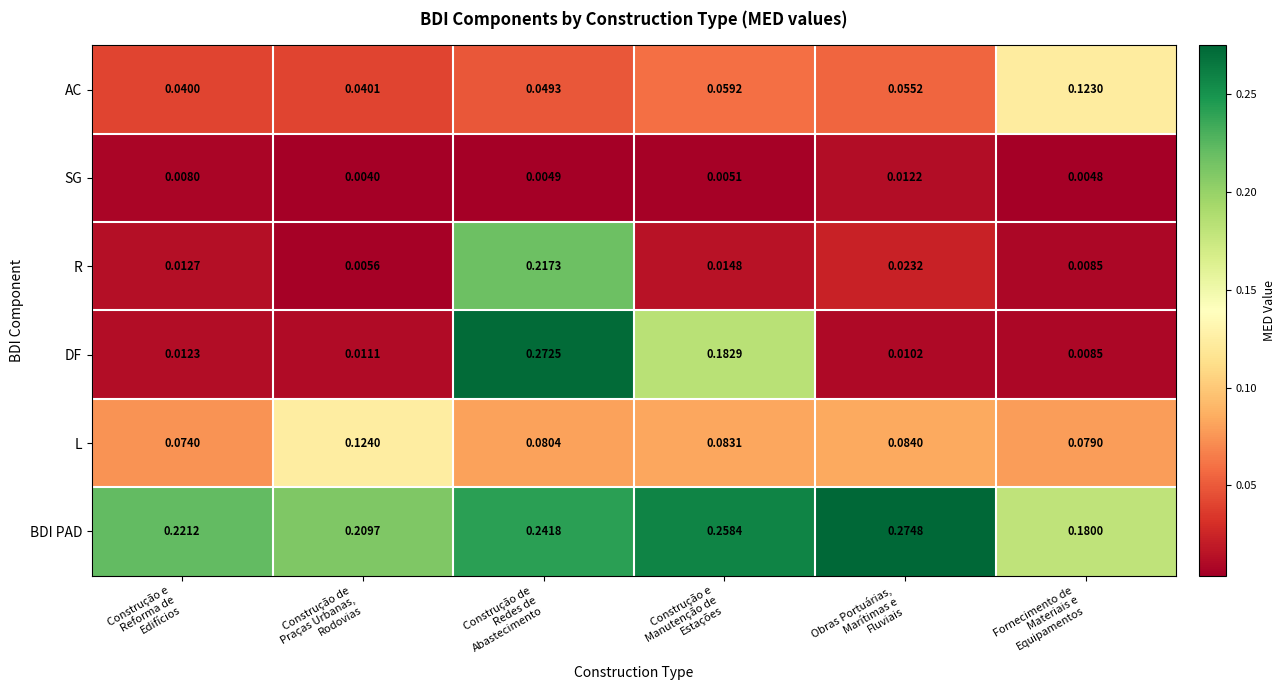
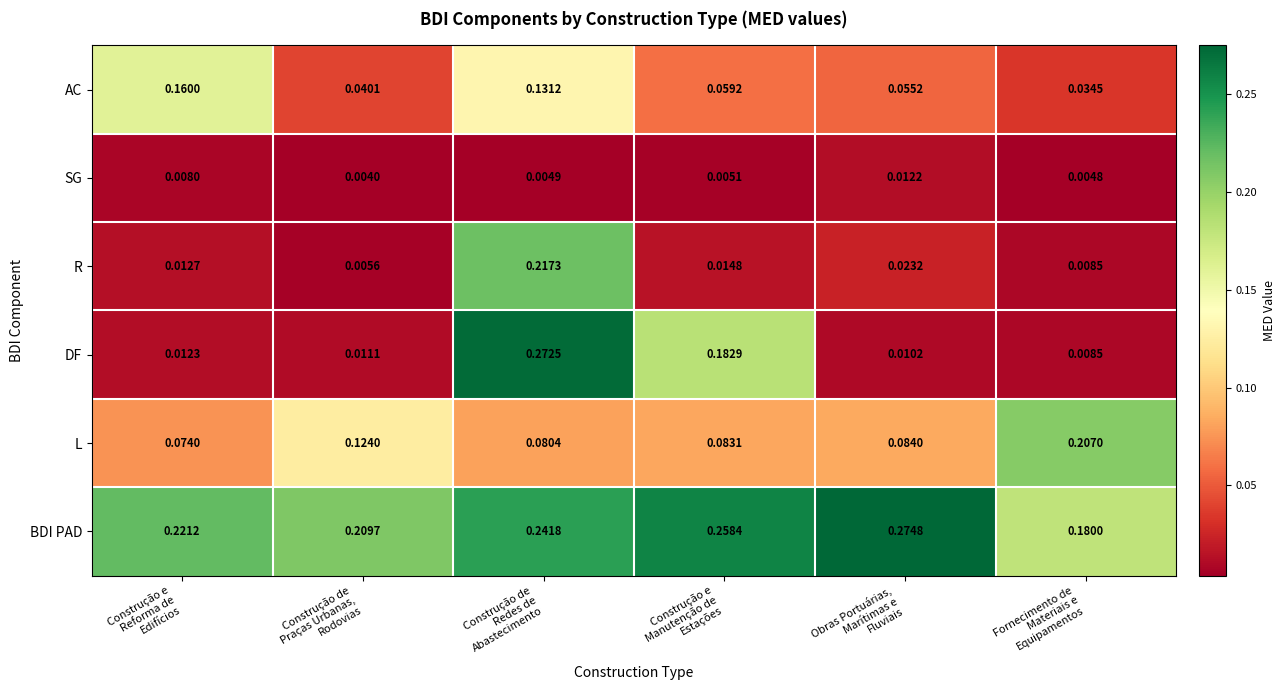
  {
    "AC": {
-     "Construção e Reforma de Edifícios": 0.0400,
+     "Construção e Reforma de Edifícios": 0.1600,
      "Construção de Praças Urbanas, Rodovias": 0.0401,
-     "Construção de Redes de Abastecimento": 0.0493,
+     "Construção de Redes de Abastecimento": 0.1312,
      "Construção e Manutenção de Estações": 0.0592,
      "Obras Portuárias, Marítimas e Fluviais": 0.0552,
-     "Fornecimento de Materiais e Equipamentos": 0.1230
+     "Fornecimento de Materiais e Equipamentos": 0.0345
    },
    "SG": {
      "Construção e Reforma de Edifícios": 0.0080,
      "Construção de Praças Urbanas, Rodovias": 0.0040,
      "Construção de Redes de Abastecimento": 0.0049,
      "Construção e Manutenção de Estações": 0.0051,
      "Obras Portuárias, Marítimas e Fluviais": 0.0122,
      "Fornecimento de Materiais e Equipamentos": 0.0048
    },
    "R": {
      "Construção e Reforma de Edifícios": 0.0127,
      "Construção de Praças Urbanas, Rodovias": 0.0056,
      "Construção de Redes de Abastecimento": 0.2173,
      "Construção e Manutenção de Estações": 0.0148,
      "Obras Portuárias, Marítimas e Fluviais": 0.0232,
      "Fornecimento de Materiais e Equipamentos": 0.0085
    },
    "DF": {
      "Construção e Reforma de Edifícios": 0.0123,
      "Construção de Praças Urbanas, Rodovias": 0.0111,
      "Construção de Redes de Abastecimento": 0.2725,
      "Construção e Manutenção de Estações": 0.1829,
      "Obras Portuárias, Marítimas e Fluviais": 0.0102,
      "Fornecimento de Materiais e Equipamentos": 0.0085
    },
    "L": {
      "Construção e Reforma de Edifícios": 0.0740,
      "Construção de Praças Urbanas, Rodovias": 0.1240,
      "Construção de Redes de Abastecimento": 0.0804,
      "Construção e Manutenção de Estações": 0.0831,
      "Obras Portuárias, Marítimas e Fluviais": 0.0840,
-     "Fornecimento de Materiais e Equipamentos": 0.0790
+     "Fornecimento de Materiais e Equipamentos": 0.2070
    },
    "BDI PAD": {
      "Construção e Reforma de Edifícios": 0.2212,
      "Construção de Praças Urbanas, Rodovias": 0.2097,
      "Construção de Redes de Abastecimento": 0.2418,
      "Construção e Manutenção de Estações": 0.2584,
      "Obras Portuárias, Marítimas e Fluviais": 0.2748,
      "Fornecimento de Materiais e Equipamentos": 0.1800
    }
  }
